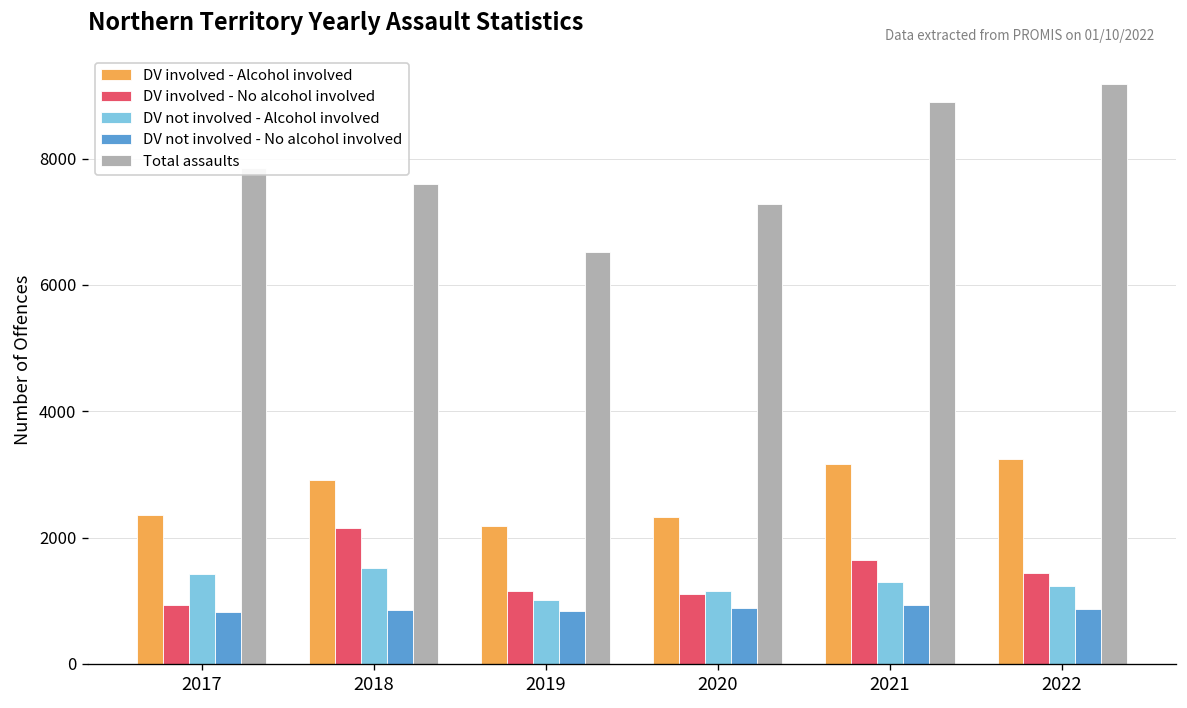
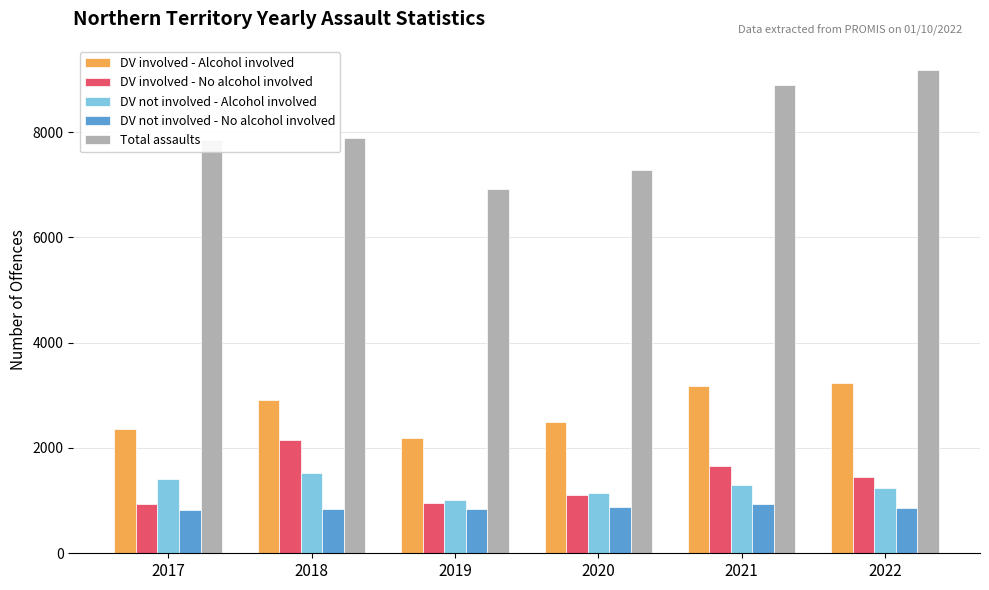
  {
    "DV involved - Alcohol involved": {
      "2017": 2400,
      "2018": 2900,
      "2019": 2200,
-     "2020": 2300,
+     "2020": 2500,
      "2021": 3200,
      "2022": 3200
    },
    "DV involved - No alcohol involved": {
      "2017": 900,
      "2018": 2200,
-     "2019": 1200,
+     "2019": 1000,
      "2020": 1100,
      "2021": 1700,
      "2022": 1400
    },
    "Total assaults": {
-     "2018": 7600,
-     "2019": 6500,
+     "2018": 7900,
+     "2019": 6900,
      "2020": 7300,
      "2021": 8900,
      "2022": 9200
    }
  }
